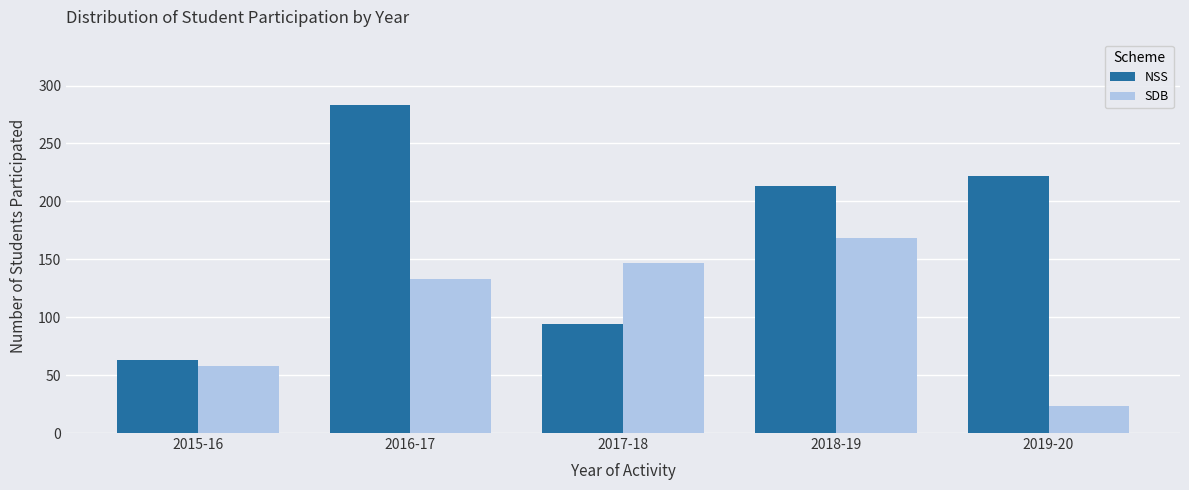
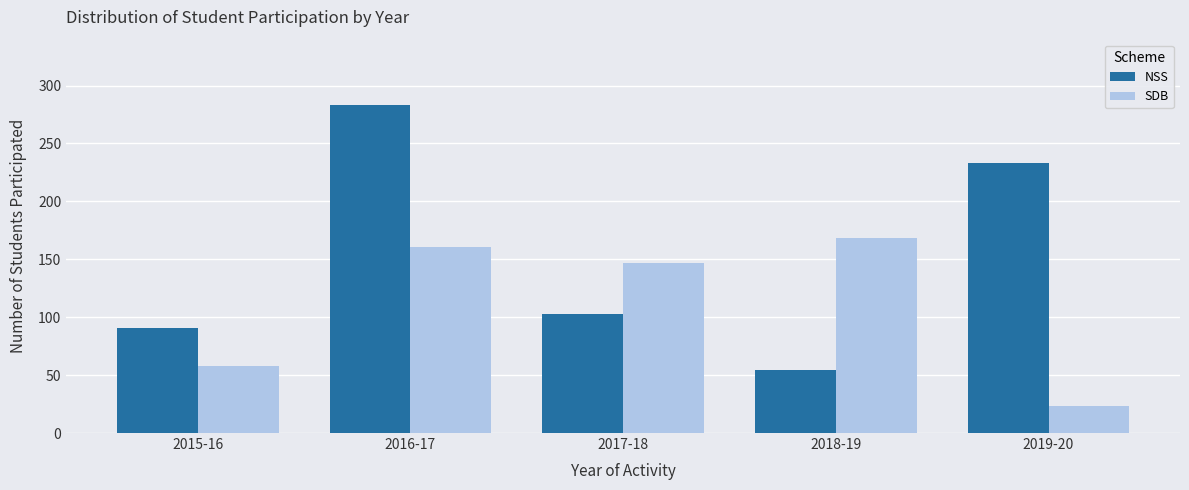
  {
    "NSS": {
-     "2015-16": 63,
+     "2015-16": 91,
      "2016-17": 283,
-     "2017-18": 94,
-     "2018-19": 213,
-     "2019-20": 222
+     "2017-18": 103,
+     "2018-19": 54,
+     "2019-20": 233
    },
    "SDB": {
      "2015-16": 58,
-     "2016-17": 133,
+     "2016-17": 161,
      "2017-18": 147,
      "2018-19": 168,
      "2019-20": 23
    }
  }
